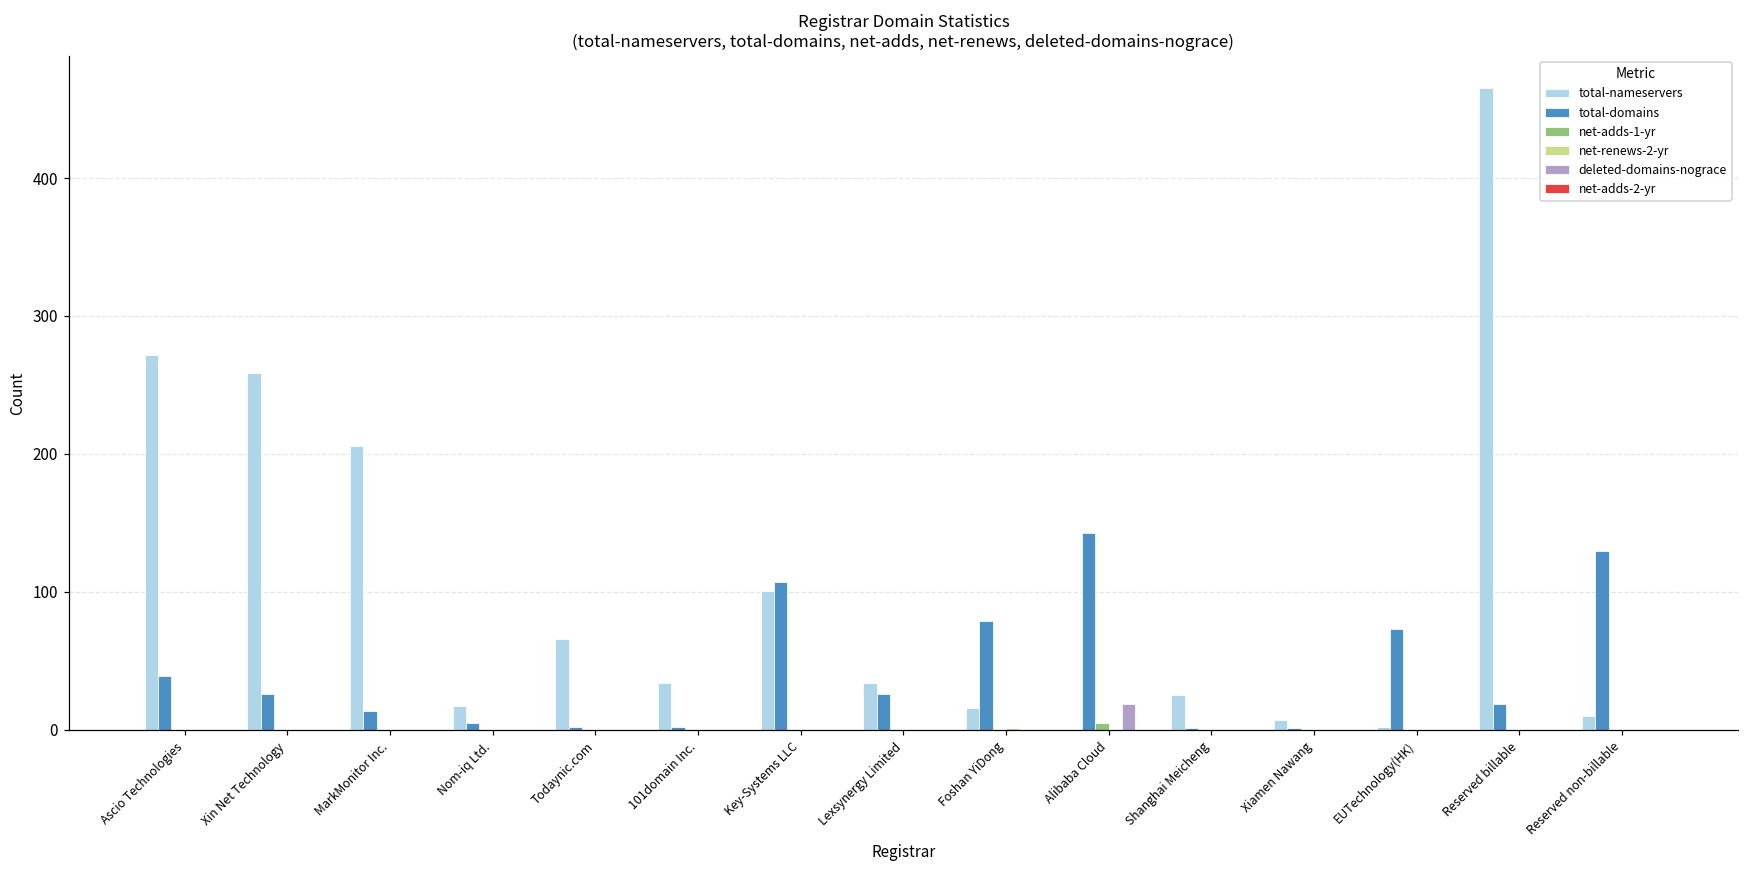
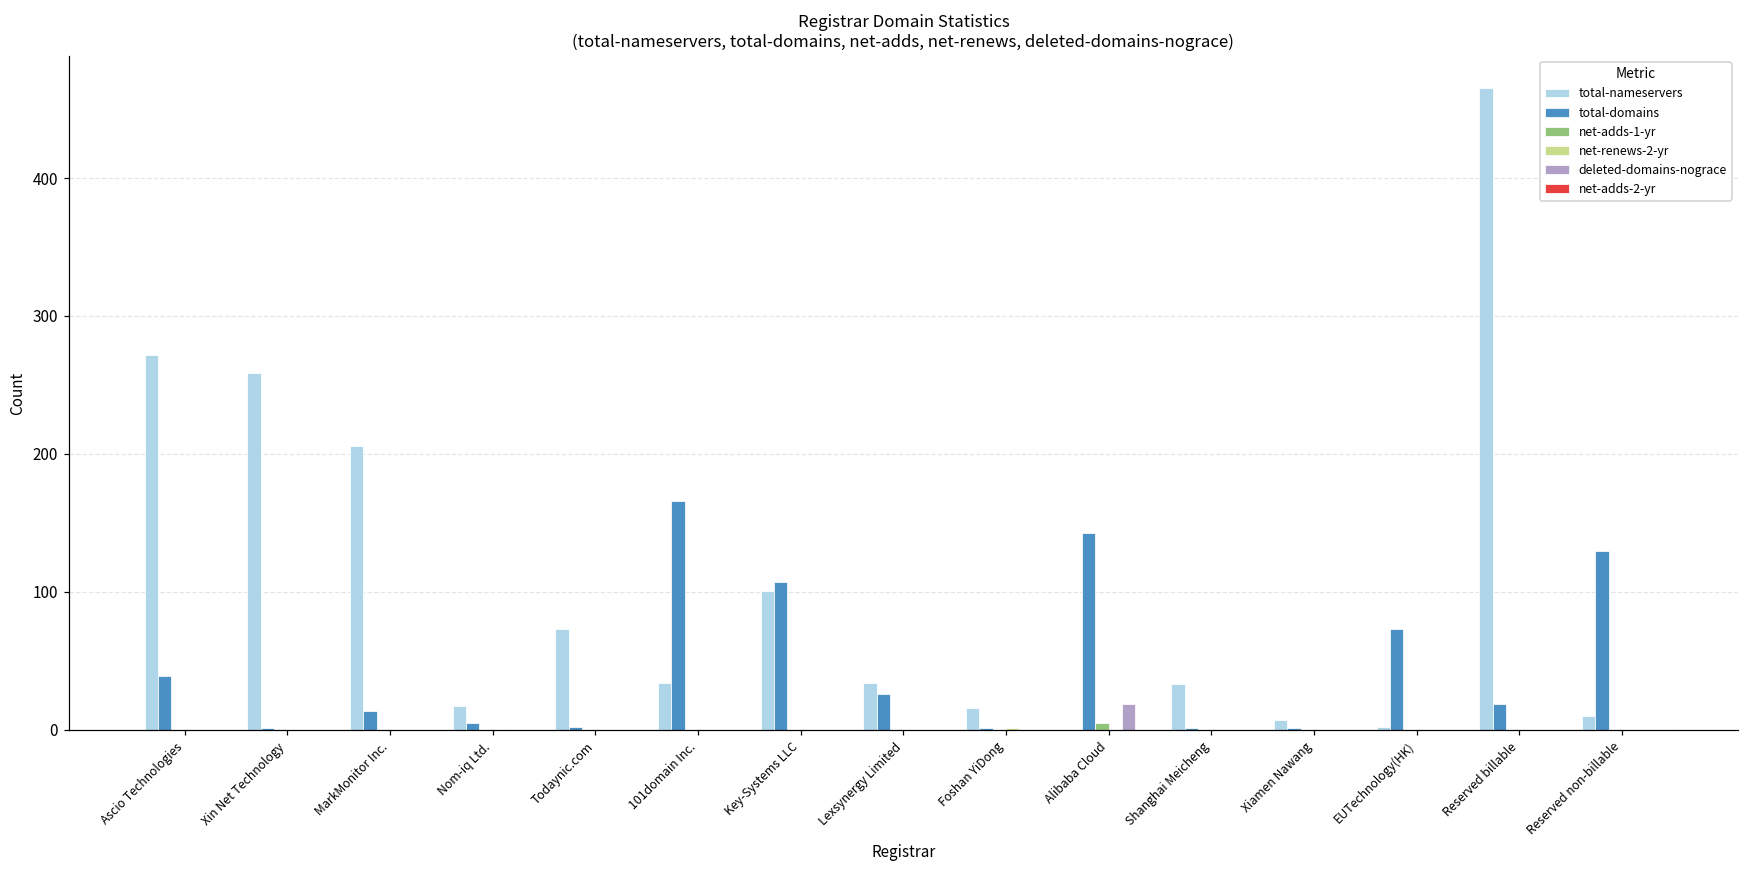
  {
    "total-nameservers": {
      "Ascio Technologies": 272,
      "Xin Net Technology": 259,
      "MarkMonitor Inc.": 206,
      "Nom-iq Ltd.": 17,
-     "Todaynic.com": 66,
+     "Todaynic.com": 73,
      "101domain Inc.": 34,
      "Key-Systems LLC": 101,
      "Lexsynergy Limited": 34,
      "Foshan YiDong": 16,
      "Alibaba Cloud": 0,
-     "Shanghai Meicheng": 25,
+     "Shanghai Meicheng": 33,
      "Xiamen Nawang": 7,
      "EUTechnology(HK)": 2,
      "Reserved billable": 465,
      "Reserved non-billable": 10
    },
    "total-domains": {
      "Ascio Technologies": 39,
-     "Xin Net Technology": 26,
+     "Xin Net Technology": 1,
      "MarkMonitor Inc.": 14,
      "Nom-iq Ltd.": 5,
      "Todaynic.com": 2,
-     "101domain Inc.": 2,
+     "101domain Inc.": 166,
      "Key-Systems LLC": 107,
      "Lexsynergy Limited": 26,
-     "Foshan YiDong": 79,
+     "Foshan YiDong": 1,
      "Alibaba Cloud": 143,
      "EUTechnology(HK)": 73,
      "Reserved billable": 19,
      "Reserved non-billable": 130
    },
    "net-adds-1-yr": {
      "Ascio Technologies": 0,
      "Xin Net Technology": 0,
      "MarkMonitor Inc.": 0,
      "Nom-iq Ltd.": 0,
      "Todaynic.com": 0,
      "101domain Inc.": 0,
      "Key-Systems LLC": 0,
      "Lexsynergy Limited": 0,
      "Foshan YiDong": 0,
      "Alibaba Cloud": 5,
      "Shanghai Meicheng": 0,
      "Xiamen Nawang": 0,
      "EUTechnology(HK)": 0,
      "Reserved billable": 0,
      "Reserved non-billable": 0
    },
    "net-renews-2-yr": {
      "Ascio Technologies": 0,
      "Xin Net Technology": 0,
      "MarkMonitor Inc.": 0,
      "Nom-iq Ltd.": 0,
      "Todaynic.com": 0,
      "101domain Inc.": 0,
      "Key-Systems LLC": 0,
      "Lexsynergy Limited": 0,
      "Alibaba Cloud": 0,
      "Shanghai Meicheng": 0,
      "Xiamen Nawang": 0,
      "EUTechnology(HK)": 0,
      "Reserved billable": 0,
      "Reserved non-billable": 0
    },
    "deleted-domains-nograce": {
      "Ascio Technologies": 0,
      "Xin Net Technology": 0,
      "MarkMonitor Inc.": 0,
      "Nom-iq Ltd.": 0,
      "Todaynic.com": 0,
      "101domain Inc.": 0,
      "Key-Systems LLC": 0,
      "Lexsynergy Limited": 0,
      "Foshan YiDong": 0,
      "Alibaba Cloud": 19,
      "Shanghai Meicheng": 0,
      "Xiamen Nawang": 0,
      "EUTechnology(HK)": 0,
      "Reserved billable": 0,
      "Reserved non-billable": 0
    },
    "net-adds-2-yr": {
      "Ascio Technologies": 0,
      "Xin Net Technology": 0,
      "MarkMonitor Inc.": 0,
      "Nom-iq Ltd.": 0,
      "Todaynic.com": 0,
      "101domain Inc.": 0,
      "Key-Systems LLC": 0,
      "Lexsynergy Limited": 0,
      "Foshan YiDong": 0,
      "Alibaba Cloud": 0,
      "Shanghai Meicheng": 0,
      "Xiamen Nawang": 0,
      "EUTechnology(HK)": 0,
      "Reserved billable": 0,
      "Reserved non-billable": 0
    }
  }
